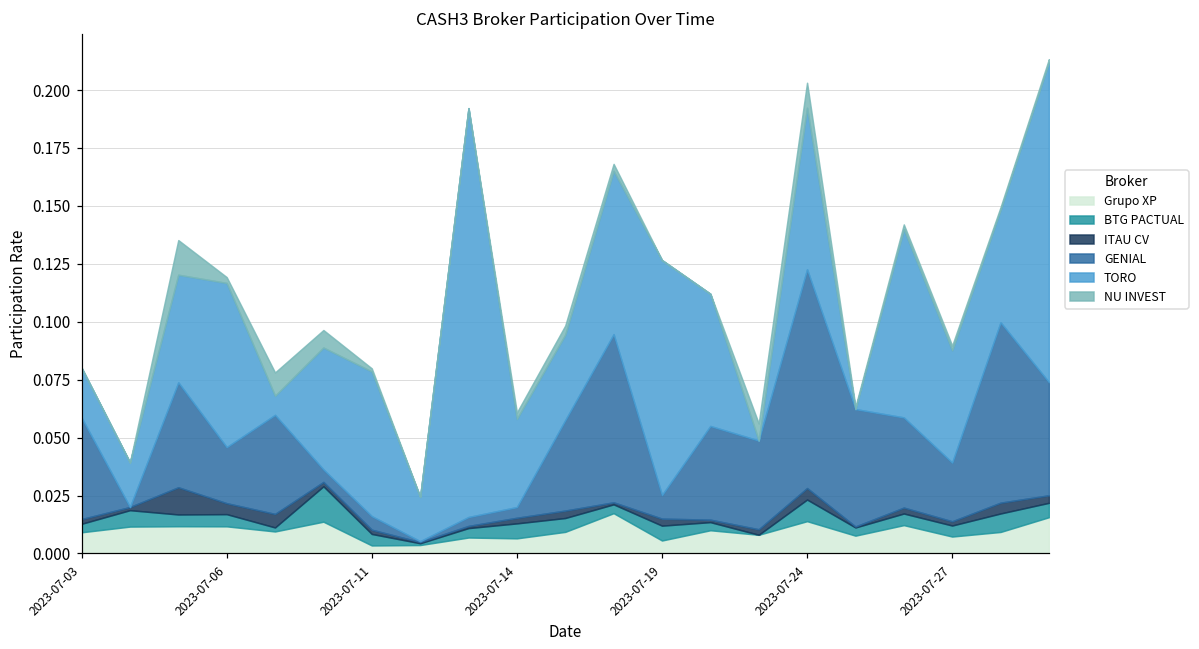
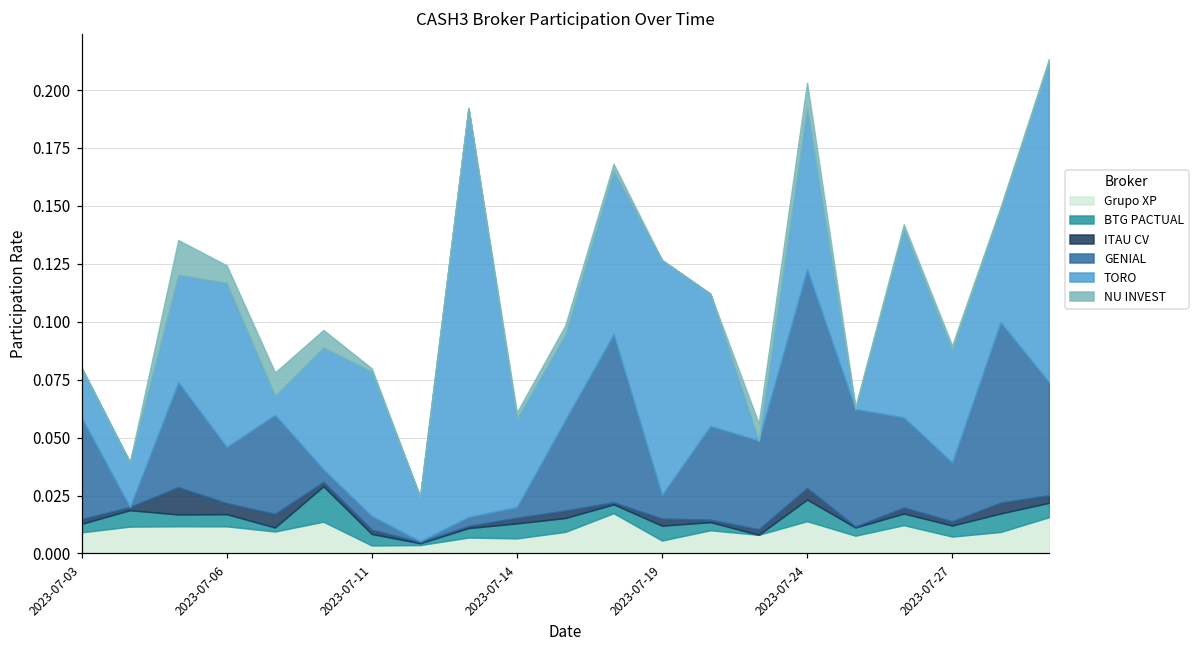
  {
    "Grupo XP": {
      "2023-07-03": 0.009,
      "2023-07-06": 0.012,
      "2023-07-11": 0.003,
      "2023-07-14": 0.007,
      "2023-07-19": 0.006,
      "2023-07-24": 0.014,
      "2023-07-27": 0.007
    },
    "ITAU CV": {
      "2023-07-03": 0.002,
      "2023-07-06": 0.005,
      "2023-07-11": 0.002,
      "2023-07-14": 0.002,
      "2023-07-19": 0.003,
      "2023-07-24": 0.005,
      "2023-07-27": 0.002
    },
    "TORO": {
      "2023-07-06": 0.071,
      "2023-07-11": 0.062,
      "2023-07-14": 0.038,
      "2023-07-24": 0.070,
      "2023-07-27": 0.048
    },
    "NU INVEST": {
-     "2023-07-06": 0.003,
+     "2023-07-06": 0.008,
      "2023-07-11": 0.001,
      "2023-07-14": 0.003,
      "2023-07-24": 0.011,
      "2023-07-27": 0.002
    }
  }
